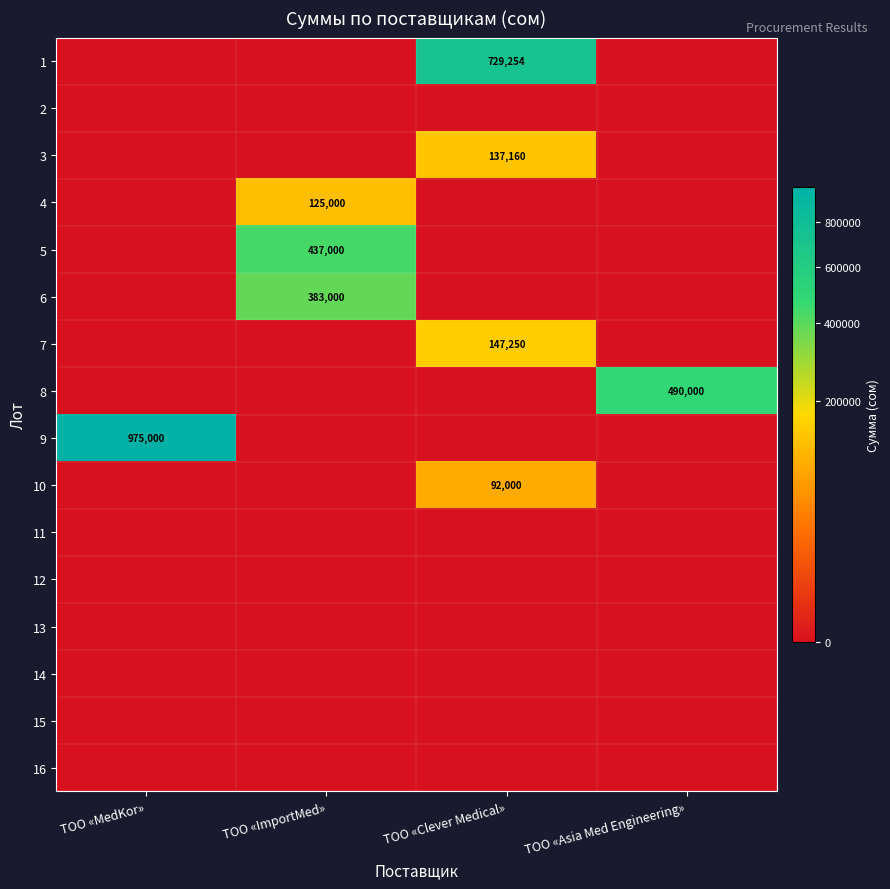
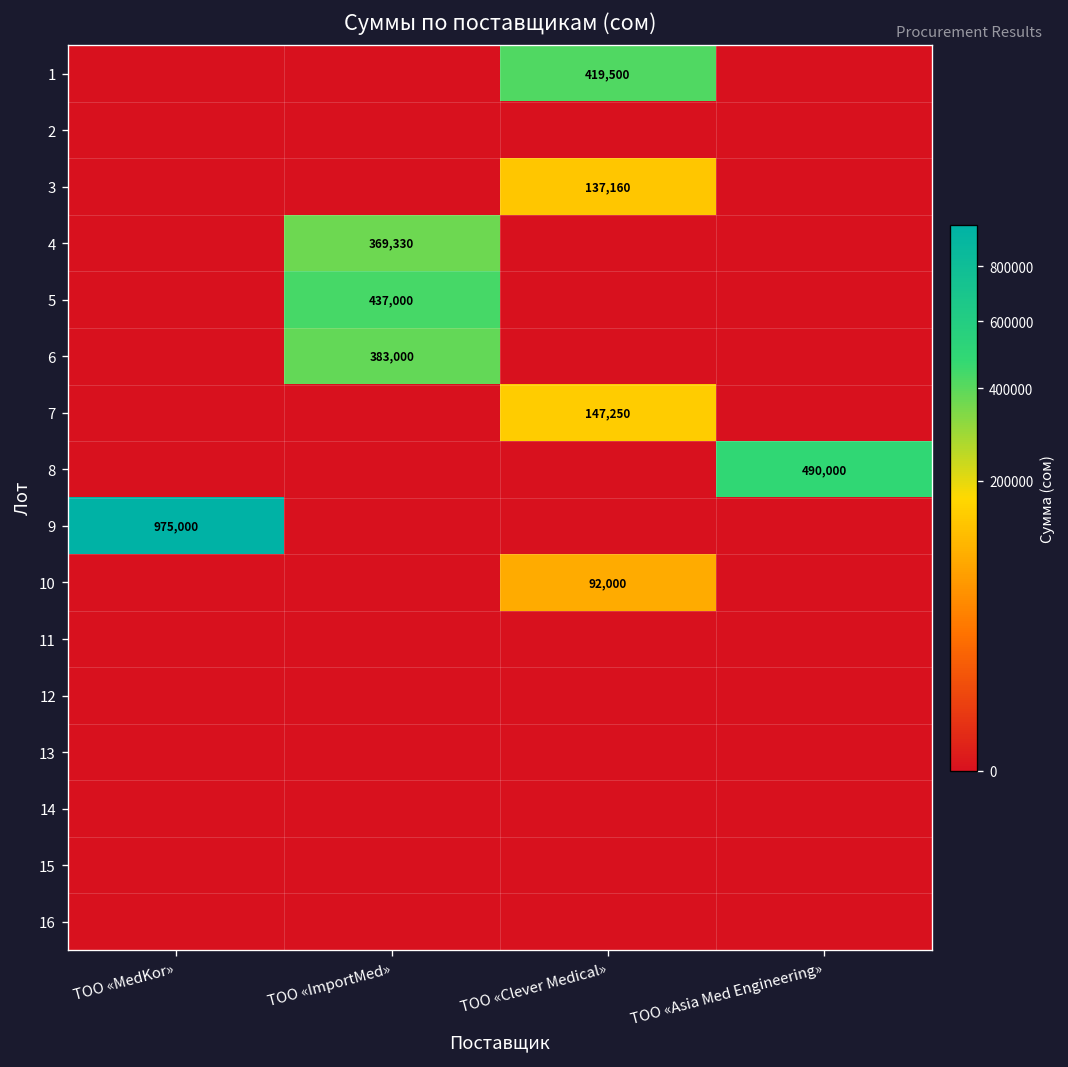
  {
    "1": {
-     "ТОО «Clever Medical»": "729,254"
+     "ТОО «Clever Medical»": "419,500"
    },
    "3": {
      "ТОО «Clever Medical»": "137,160"
    },
    "4": {
-     "ТОО «ImportMed»": "125,000"
+     "ТОО «ImportMed»": "369,330"
    },
    "5": {
      "ТОО «ImportMed»": "437,000"
    },
    "6": {
      "ТОО «ImportMed»": "383,000"
    },
    "7": {
      "ТОО «Clever Medical»": "147,250"
    },
    "8": {
      "ТОО «Asia Med Engineering»": "490,000"
    },
    "9": {
      "ТОО «MedKor»": "975,000"
    },
    "10": {
      "ТОО «Clever Medical»": "92,000"
    }
  }
